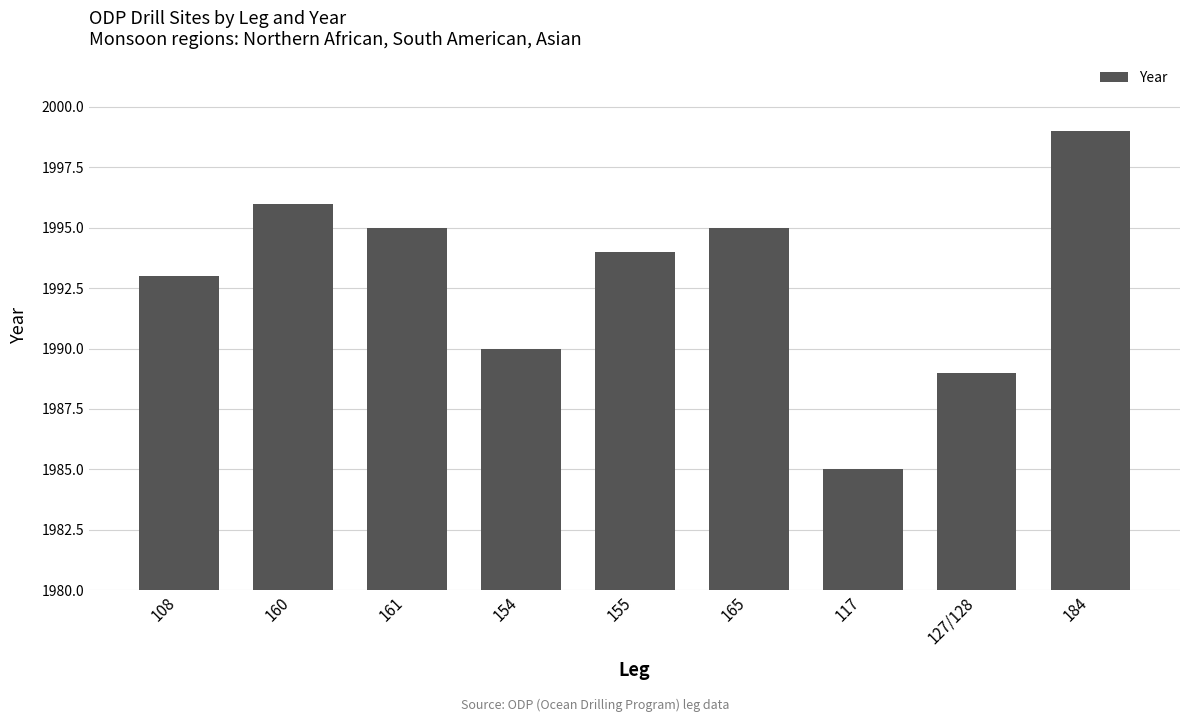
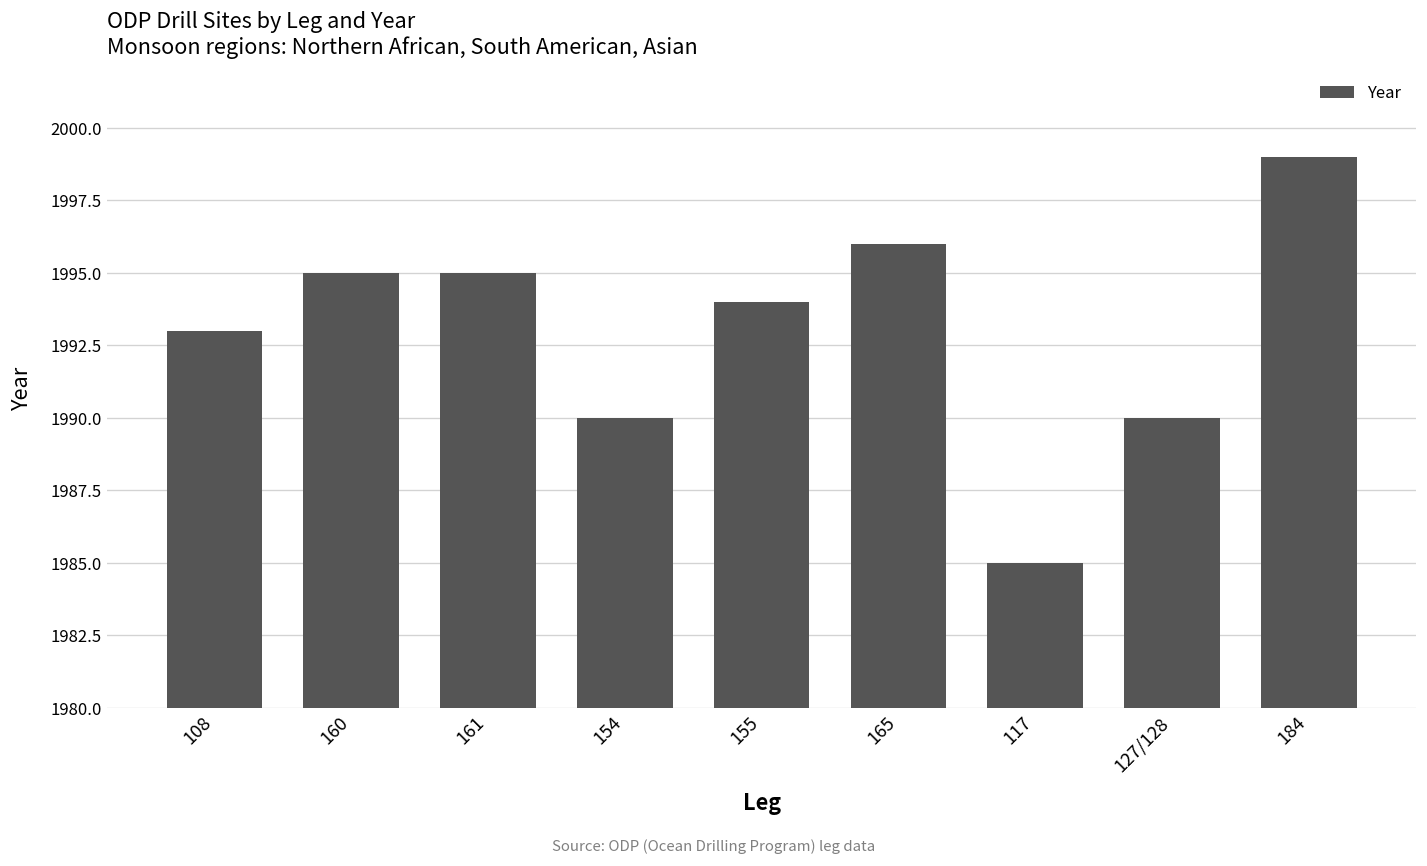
  {
    "108": 1993,
-   "160": 1996,
+   "160": 1995,
    "161": 1995,
    "154": 1990,
    "155": 1994,
-   "165": 1995,
+   "165": 1996,
    "117": 1985,
-   "127/128": 1989,
+   "127/128": 1990,
    "184": 1999
  }
